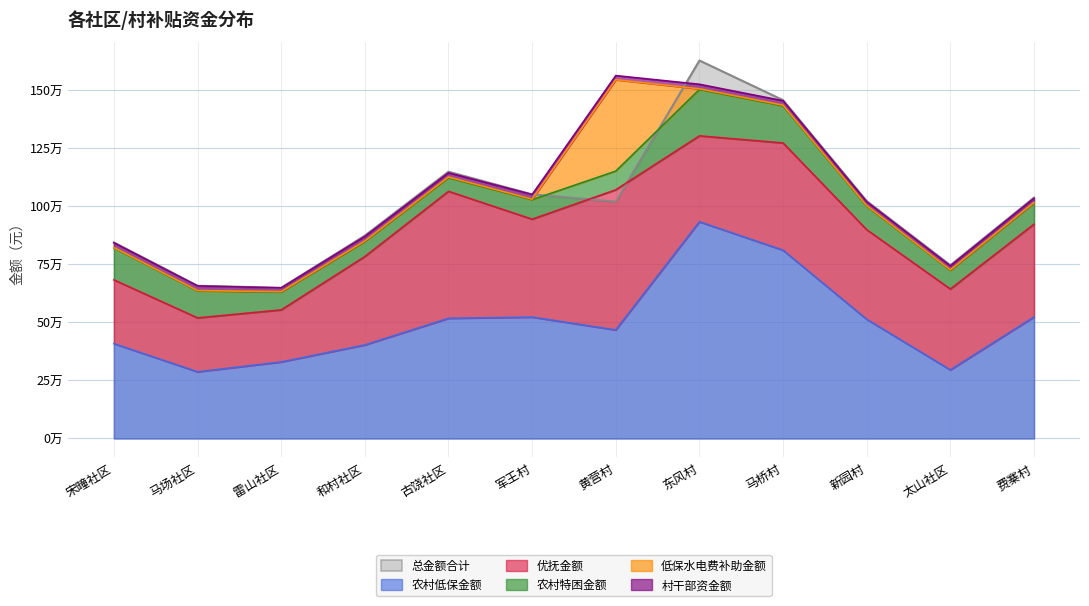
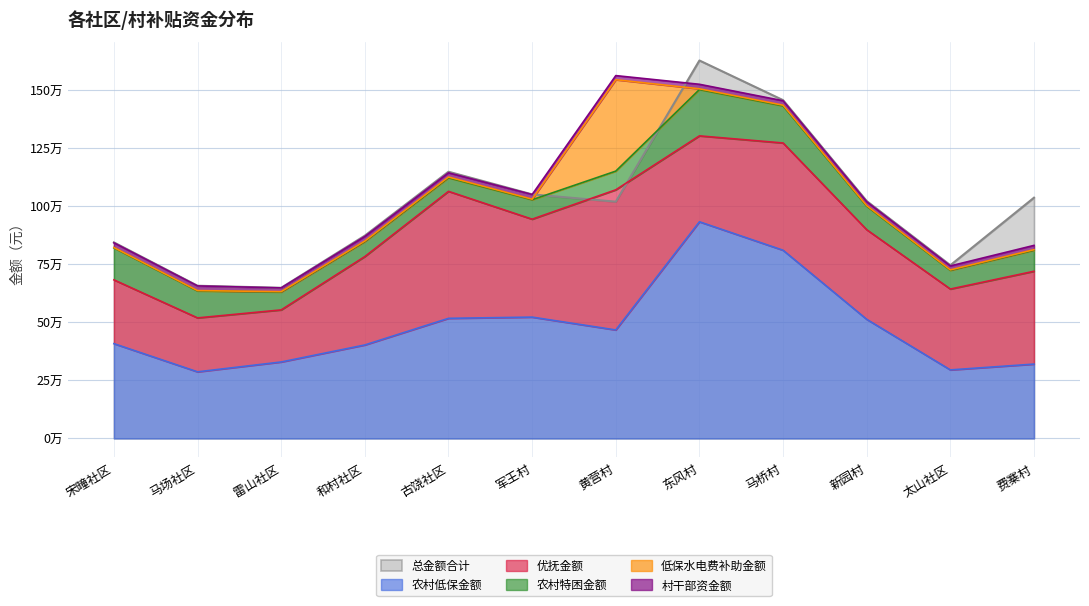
  {
    "总金额合计": {
      "黄营村": "102万",
      "东风村": "163万"
    },
    "农村低保金额": {
      "宋疃社区": "41万",
      "马场社区": "29万",
      "雷山社区": "33万",
      "和村社区": "40万",
      "古饶社区": "52万",
      "军王村": "52万",
      "黄营村": "47万",
      "东风村": "93万",
      "马桥村": "81万",
      "新园村": "51万",
      "太山社区": "30万",
-     "费寨村": "52万"
+     "费寨村": "32万"
    },
    "优抚金额": {
      "宋疃社区": "28万",
      "马场社区": "23万",
      "雷山社区": "22万",
      "和村社区": "38万",
      "古饶社区": "55万",
      "军王村": "42万",
      "黄营村": "60万",
      "东风村": "37万",
      "马桥村": "46万",
      "新园村": "39万",
      "太山社区": "35万",
      "费寨村": "40万"
    },
    "农村特困金额": {
      "黄营村": "8万"
    },
    "低保水电费补助金额": {
      "黄营村": "39万"
    },
    "村干部资金额": {
      "黄营村": "2万",
      "东风村": "2万"
    }
  }
